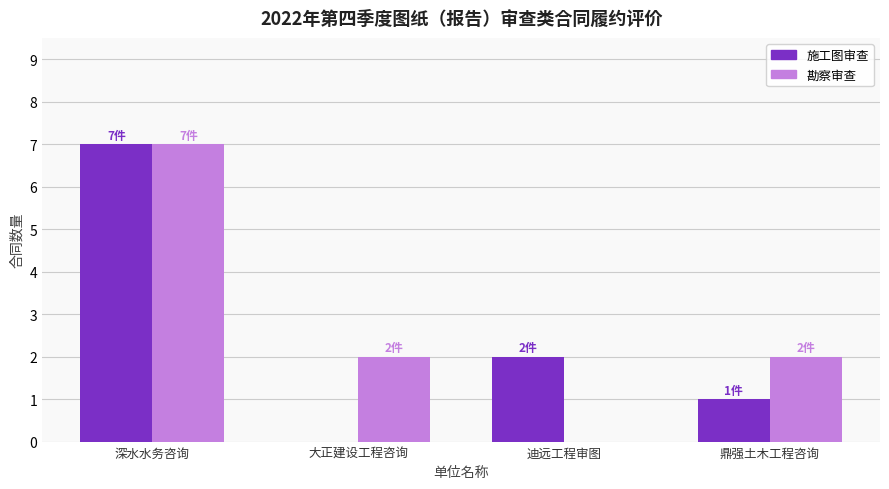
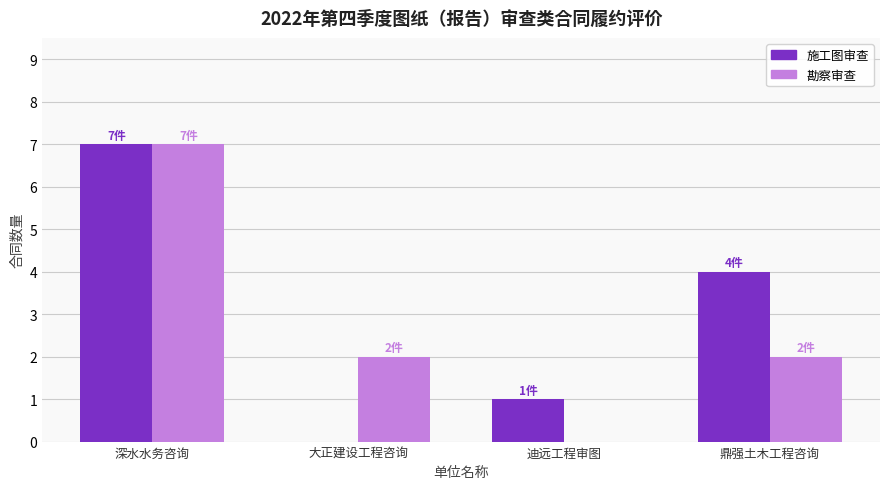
  {
    "施工图审查": {
      "深水水务咨询": "7件",
-     "迪远工程审图": "2件",
-     "鼎强土木工程咨询": "1件"
+     "迪远工程审图": "1件",
+     "鼎强土木工程咨询": "4件"
    },
    "勘察审查": {
      "深水水务咨询": "7件",
      "大正建设工程咨询": "2件",
      "鼎强土木工程咨询": "2件"
    }
  }
